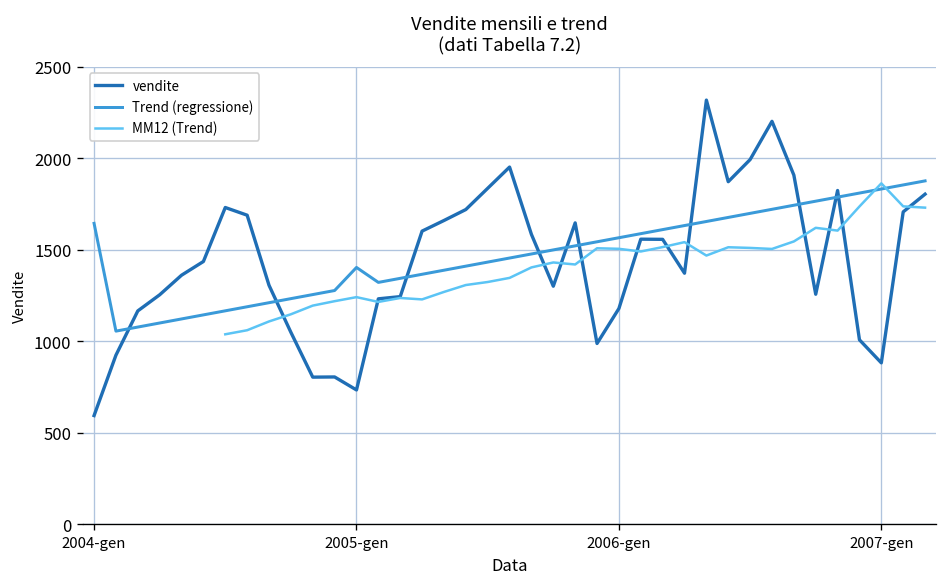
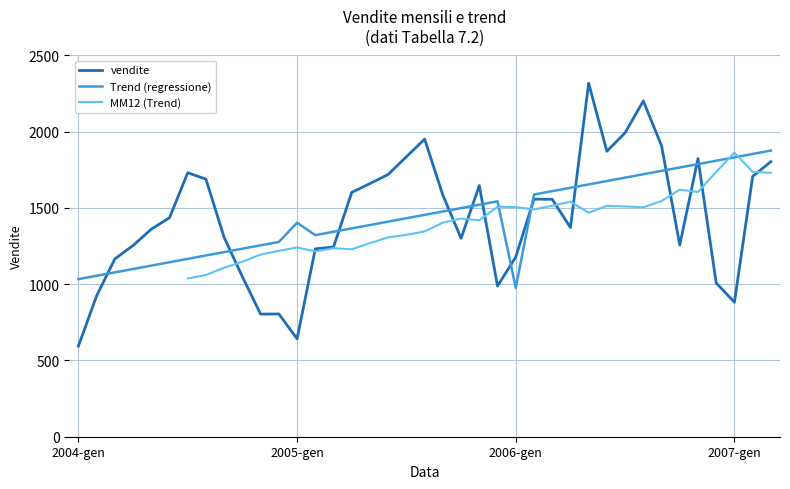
  {
    "vendite": {
      "2004-gen": 590,
-     "2005-gen": 730,
+     "2005-gen": 640,
      "2006-gen": 1180,
      "2007-gen": 880
    },
    "Trend (regressione)": {
-     "2004-gen": 1640,
+     "2004-gen": 1030,
      "2005-gen": 1400,
-     "2006-gen": 1570,
+     "2006-gen": 980,
      "2007-gen": 1830
    },
    "MM12 (Trend)": {
      "2005-gen": 1240,
      "2006-gen": 1510,
      "2007-gen": 1860
    }
  }
